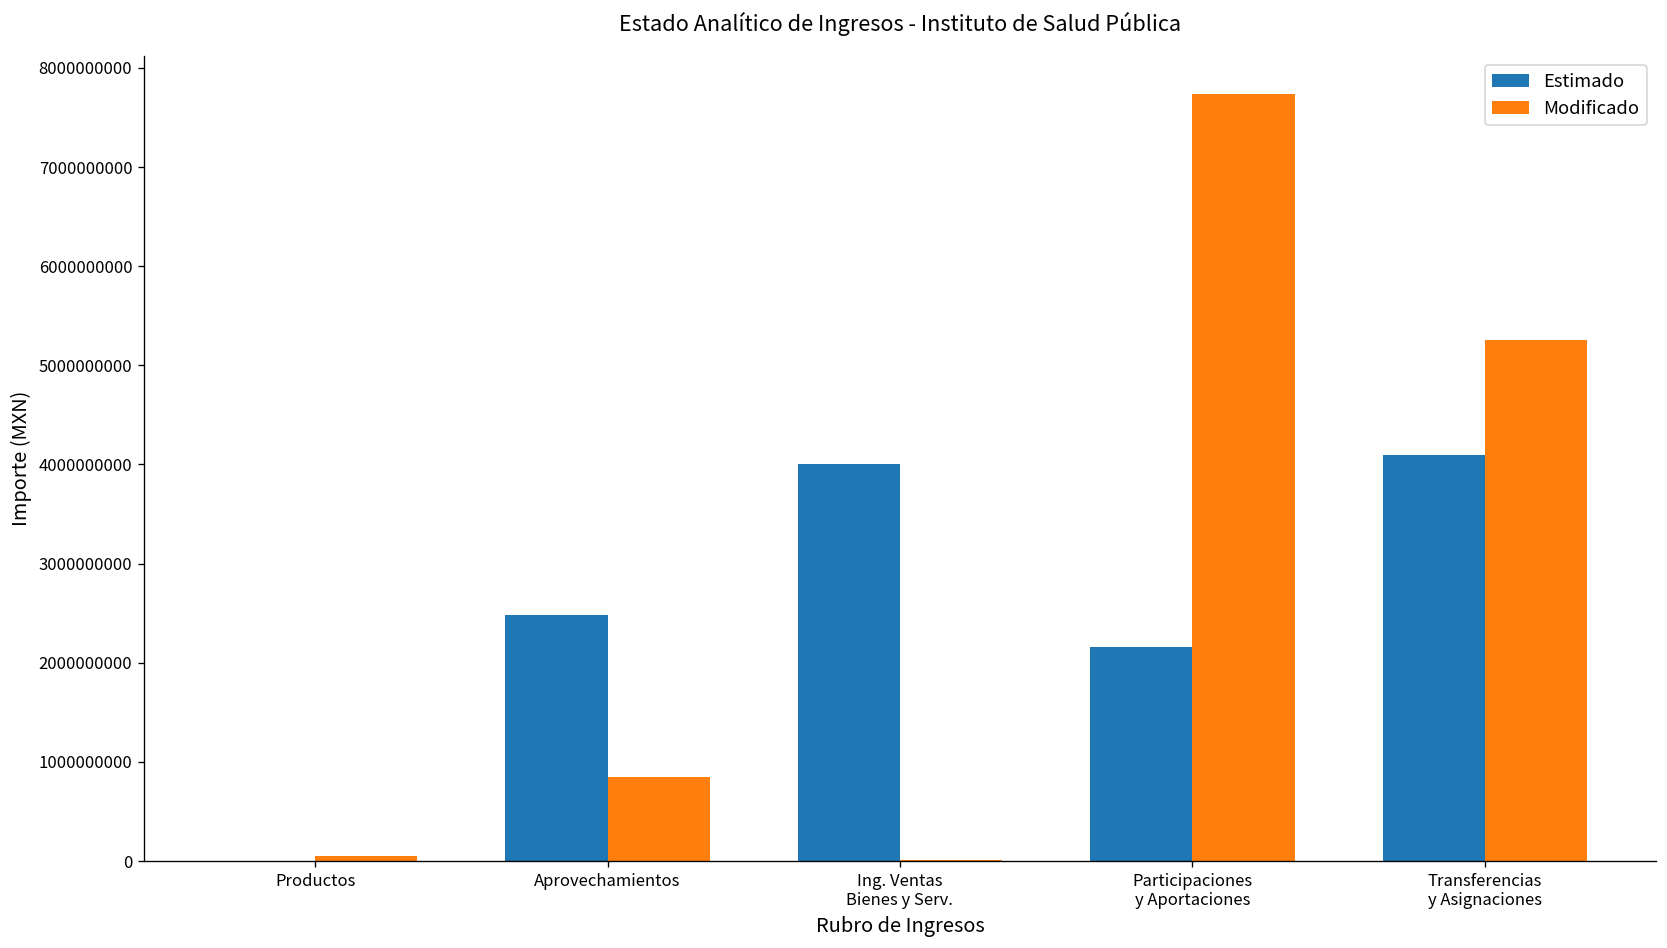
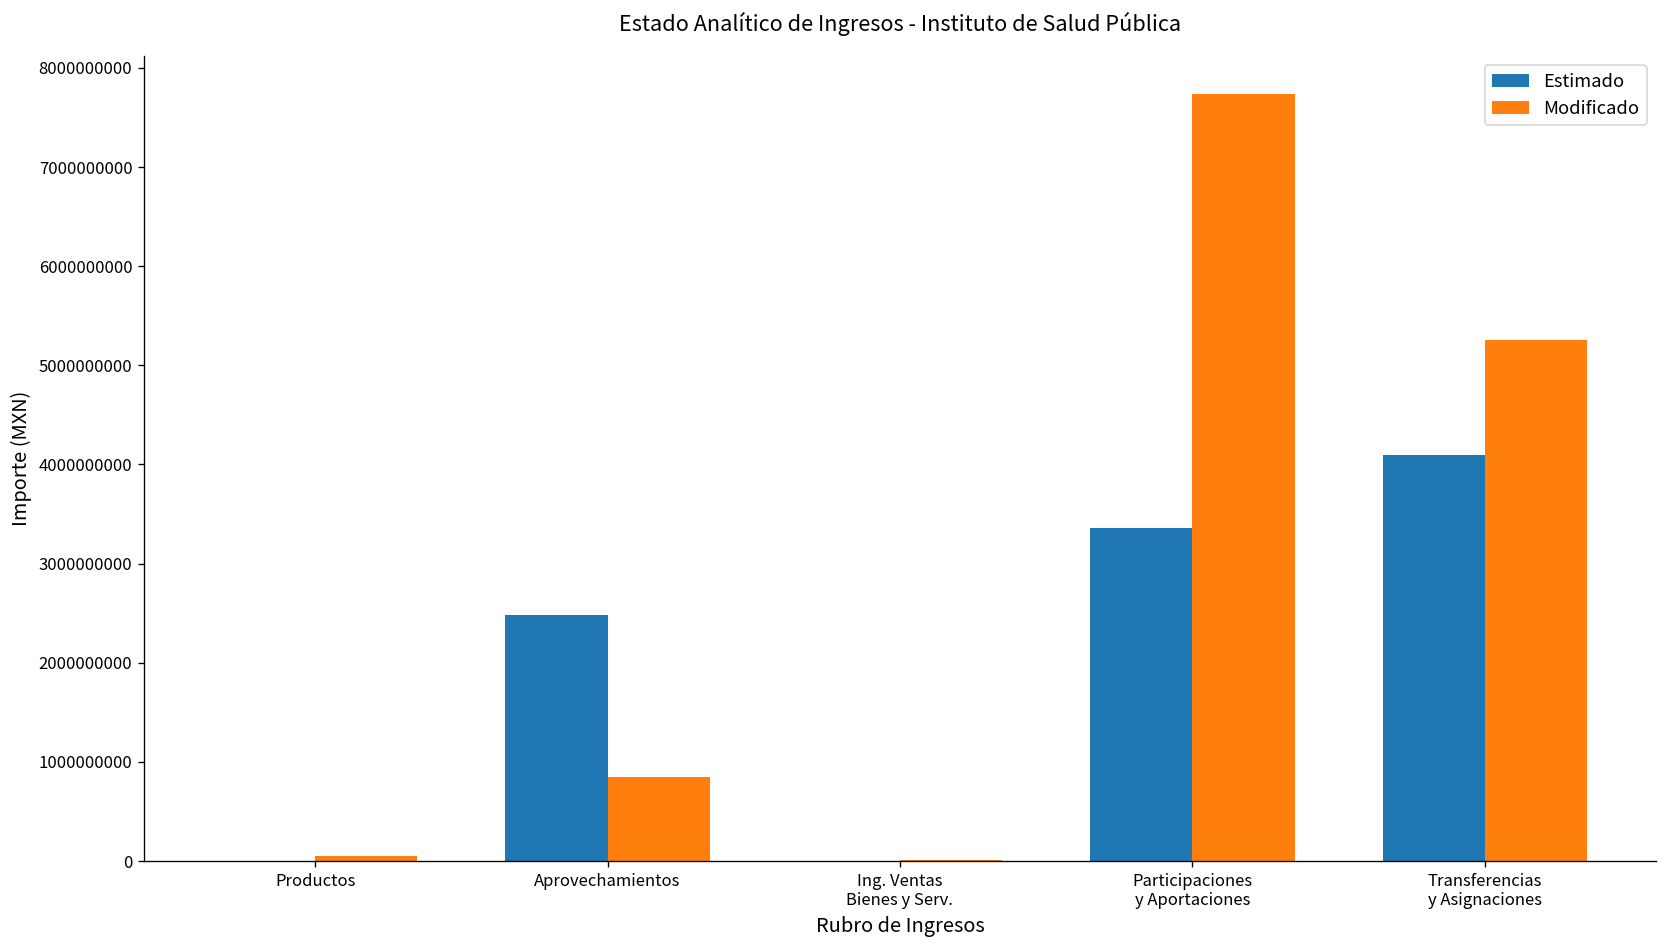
  {
    "Estimado": {
      "Aprovechamientos": 2500000000,
-     "Ing. Ventas Bienes y Serv.": 4000000000,
-     "Participaciones y Aportaciones": 2200000000,
+     "Ing. Ventas Bienes y Serv.": 0,
+     "Participaciones y Aportaciones": 3400000000,
      "Transferencias y Asignaciones": 4100000000
    },
    "Modificado": {
      "Productos": 0,
      "Aprovechamientos": 800000000,
      "Participaciones y Aportaciones": 7700000000,
      "Transferencias y Asignaciones": 5300000000
    }
  }
